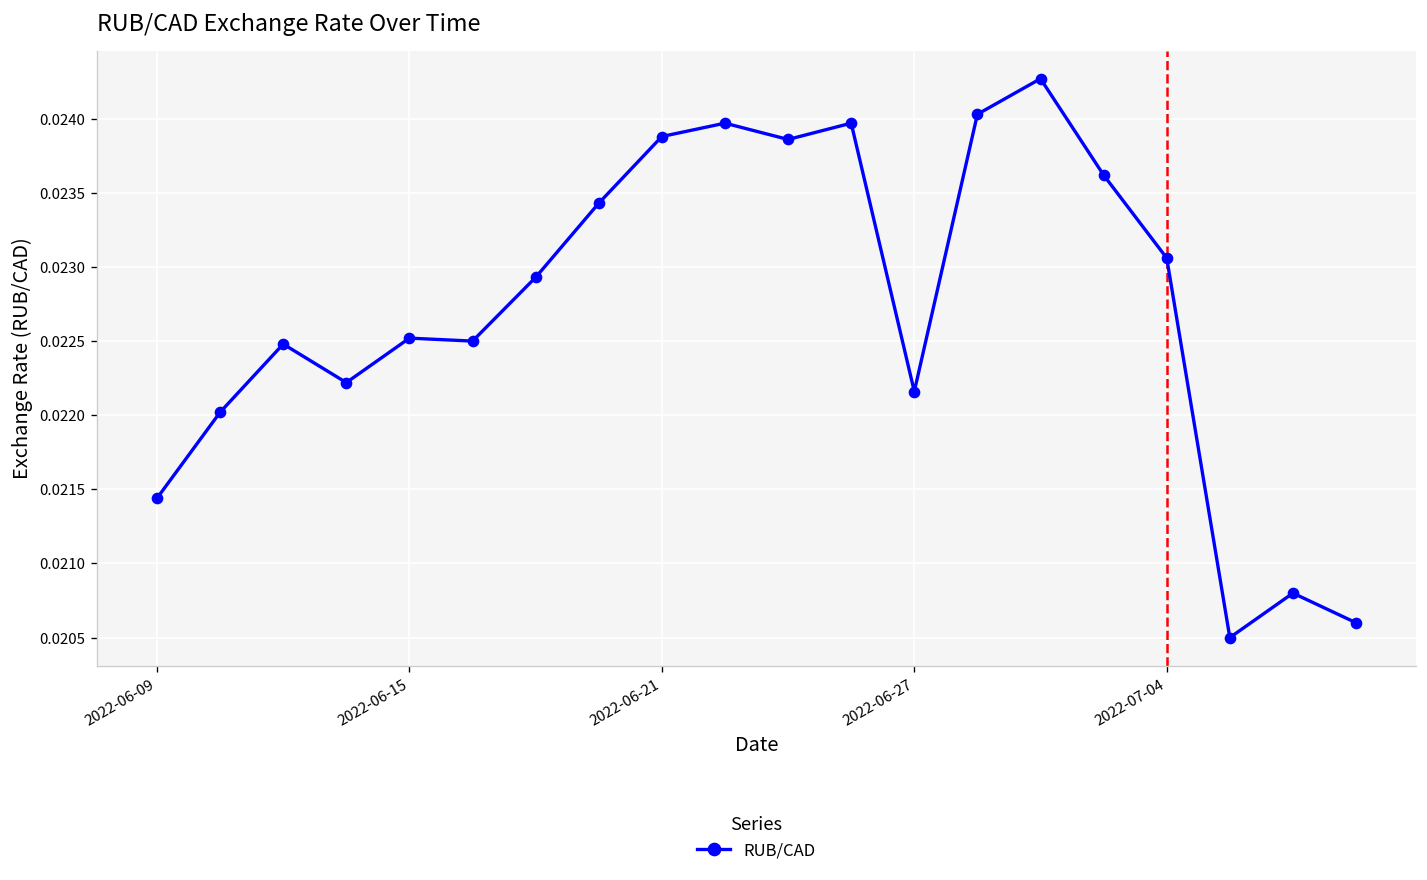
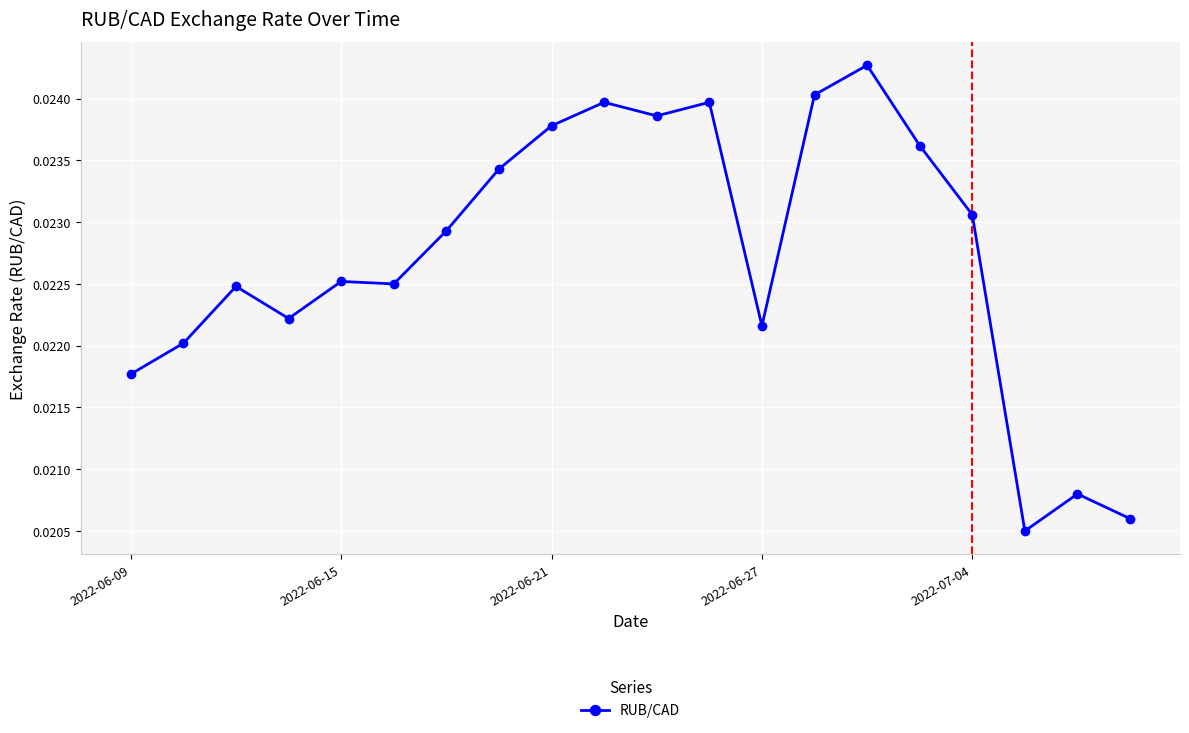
  {
-   "2022-06-09": 0.02144,
+   "2022-06-09": 0.02177,
    "2022-06-15": 0.02252,
-   "2022-06-21": 0.02388,
+   "2022-06-21": 0.02378,
    "2022-06-27": 0.02216,
    "2022-07-04": 0.02306
  }
